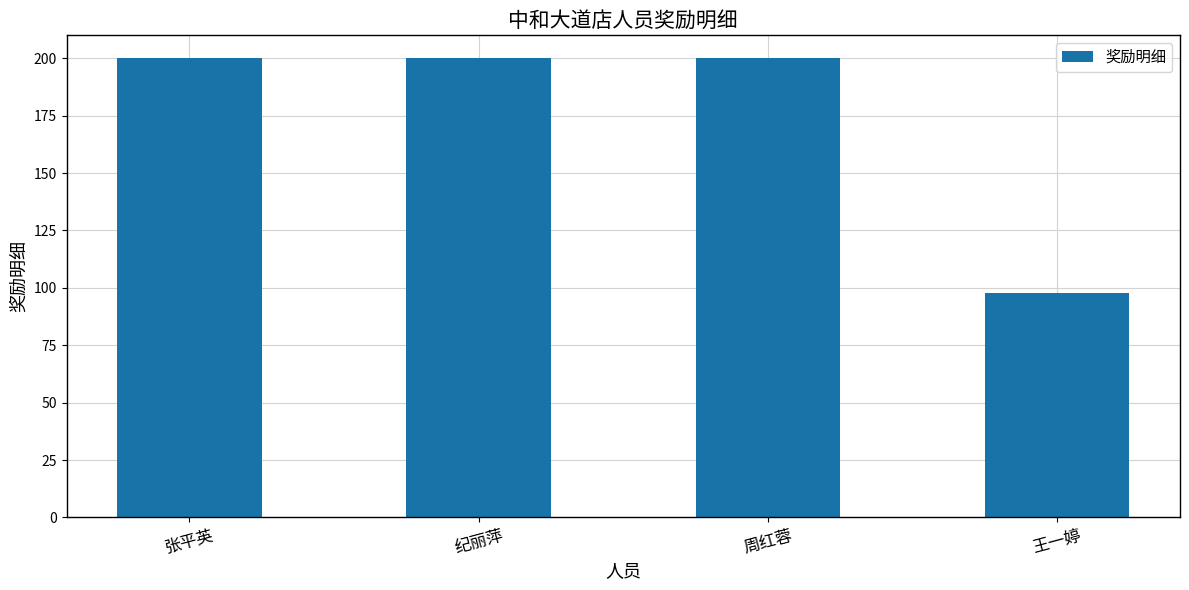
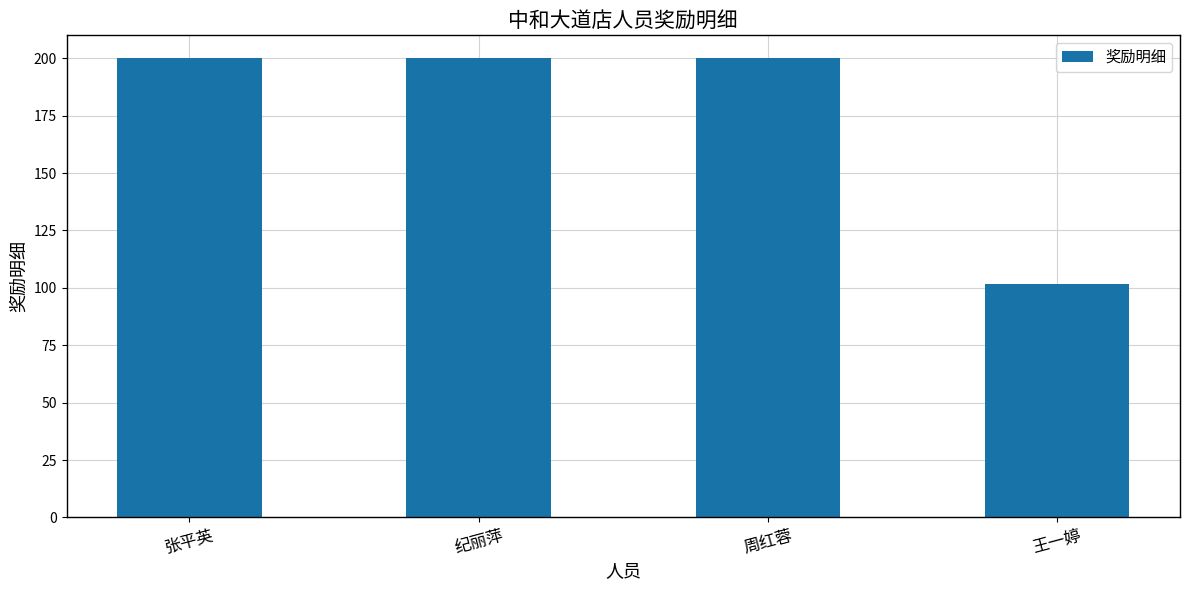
  {
    "张平英": 200,
    "纪丽萍": 200,
    "周红蓉": 200,
-   "王一婷": 98
+   "王一婷": 102
  }
